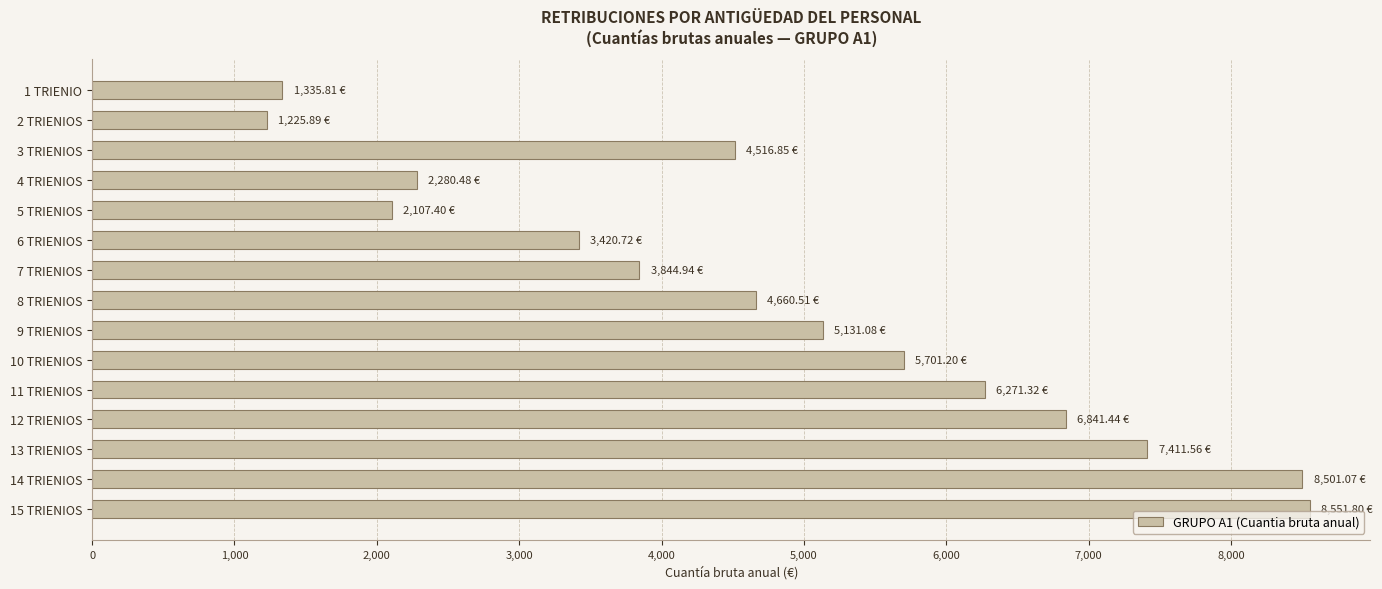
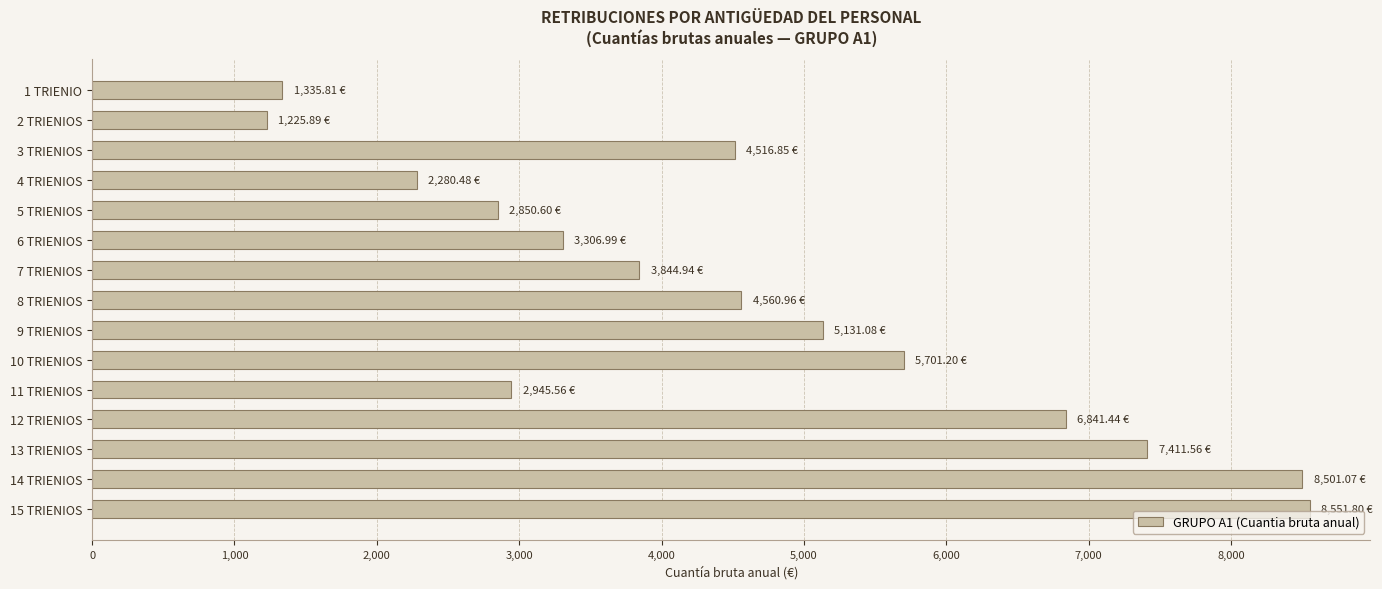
  {
    "1 TRIENIO": "1,335.81",
    "2 TRIENIOS": "1,225.89",
    "3 TRIENIOS": "4,516.85",
    "4 TRIENIOS": "2,280.48",
-   "5 TRIENIOS": "2,107.40",
-   "6 TRIENIOS": "3,420.72",
+   "5 TRIENIOS": "2,850.60",
+   "6 TRIENIOS": "3,306.99",
    "7 TRIENIOS": "3,844.94",
-   "8 TRIENIOS": "4,660.51",
+   "8 TRIENIOS": "4,560.96",
    "9 TRIENIOS": "5,131.08",
    "10 TRIENIOS": "5,701.20",
-   "11 TRIENIOS": "6,271.32",
+   "11 TRIENIOS": "2,945.56",
    "12 TRIENIOS": "6,841.44",
    "13 TRIENIOS": "7,411.56",
    "14 TRIENIOS": "8,501.07"
  }
